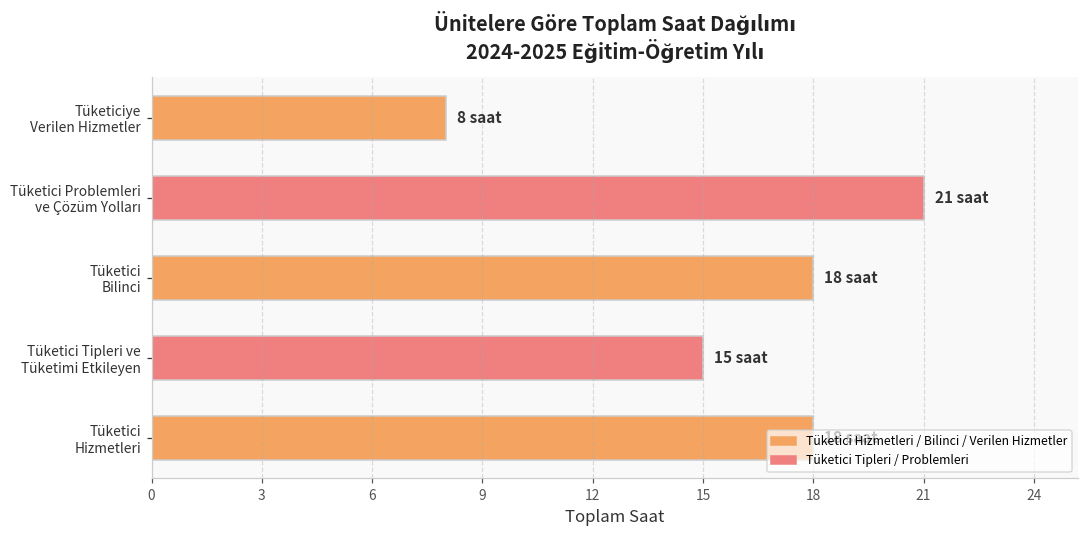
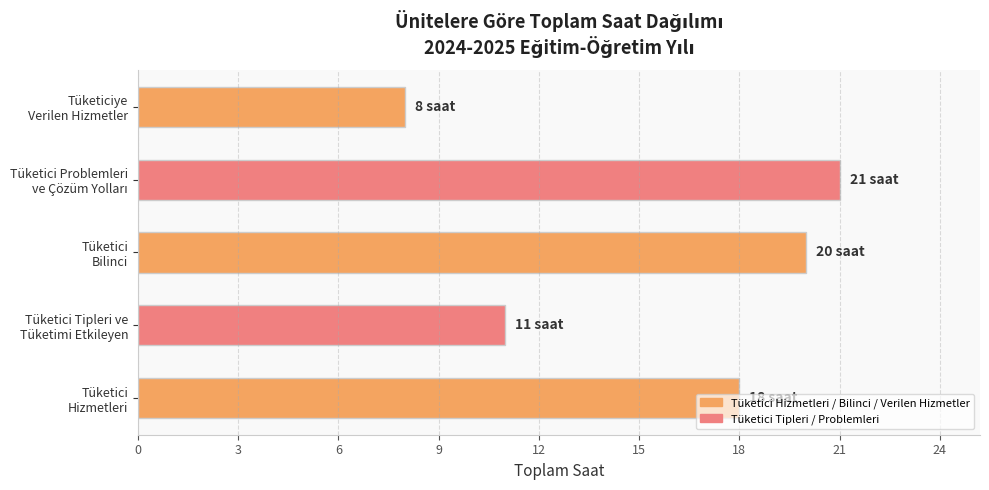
  {
    "Tüketiciye Verilen Hizmetler": 8,
    "Tüketici Problemleri ve Çözüm Yolları": 21,
-   "Tüketici Bilinci": 18,
-   "Tüketici Tipleri ve Tüketimi Etkileyen": 15
+   "Tüketici Bilinci": 20,
+   "Tüketici Tipleri ve Tüketimi Etkileyen": 11
  }
